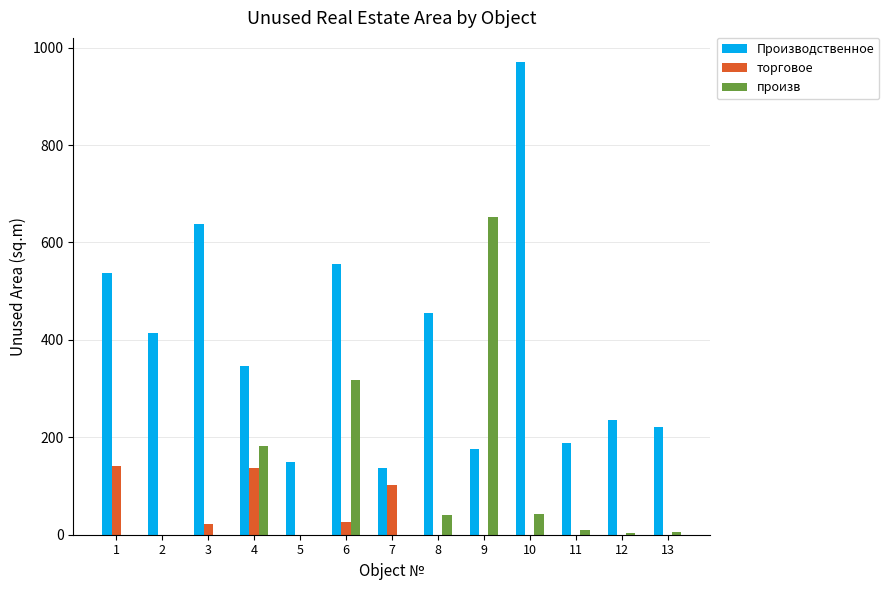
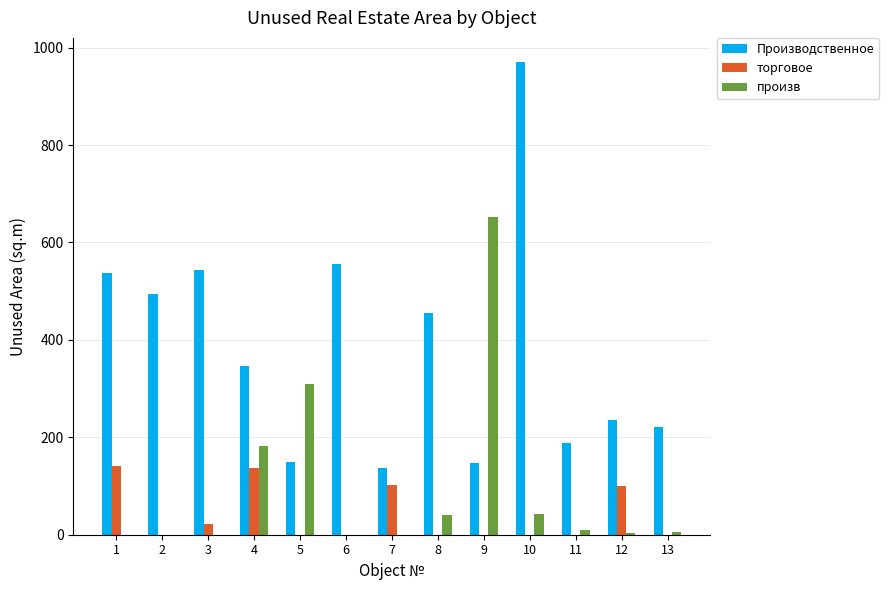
  {
    "Производственное": {
      "1": 540,
-     "2": 420,
-     "3": 640,
+     "2": 490,
+     "3": 540,
      "4": 350,
      "5": 150,
      "6": 560,
      "7": 140,
      "8": 460,
-     "9": 180,
+     "9": 150,
      "10": 970,
      "11": 190,
      "12": 230,
      "13": 220
    },
    "торговое": {
      "1": 140,
      "2": 0,
      "3": 20,
      "4": 140,
      "5": 0,
-     "6": 30,
+     "6": 0,
      "7": 100,
      "8": 0,
      "9": 0,
      "10": 0,
      "11": 0,
-     "12": 0,
+     "12": 100,
      "13": 0
    },
    "произв": {
      "1": 0,
      "2": 0,
      "3": 0,
      "4": 180,
-     "5": 0,
-     "6": 320,
+     "5": 310,
+     "6": 0,
      "7": 0,
      "8": 40,
      "9": 650,
      "10": 40,
      "11": 10,
      "13": 10
    }
  }
